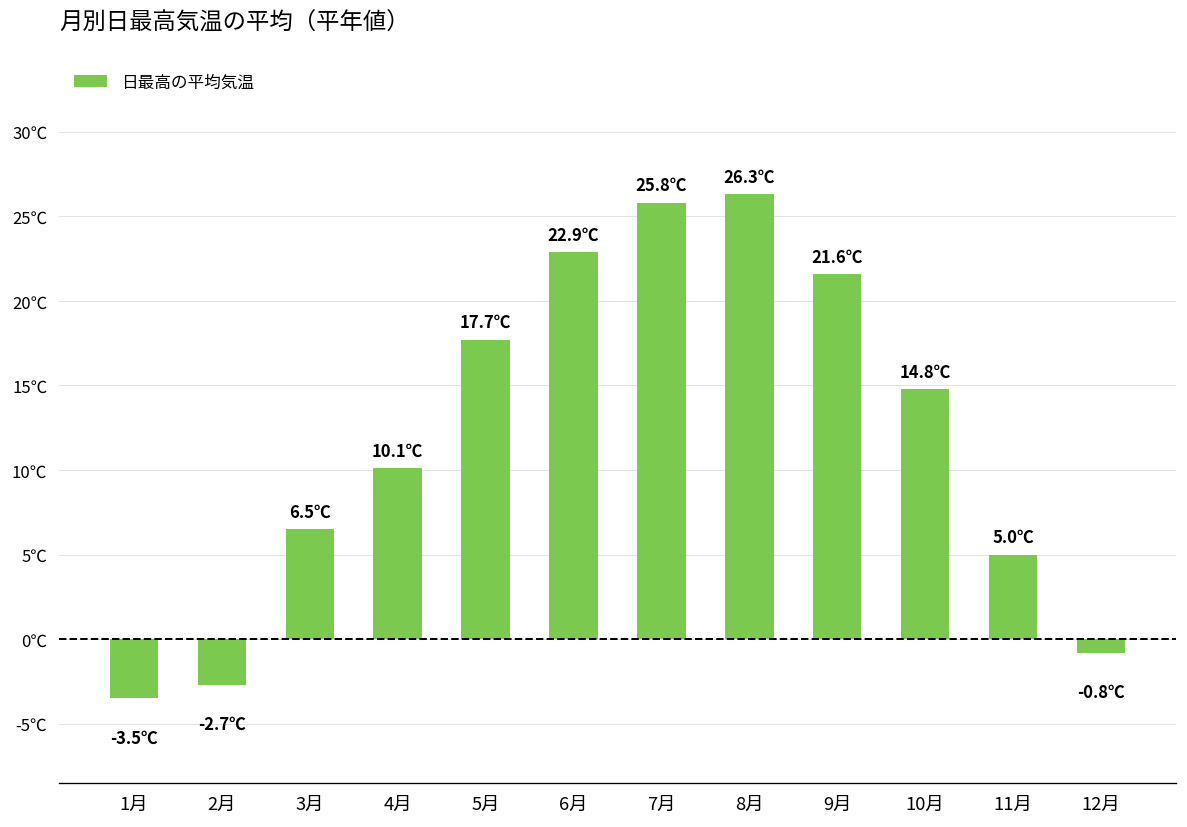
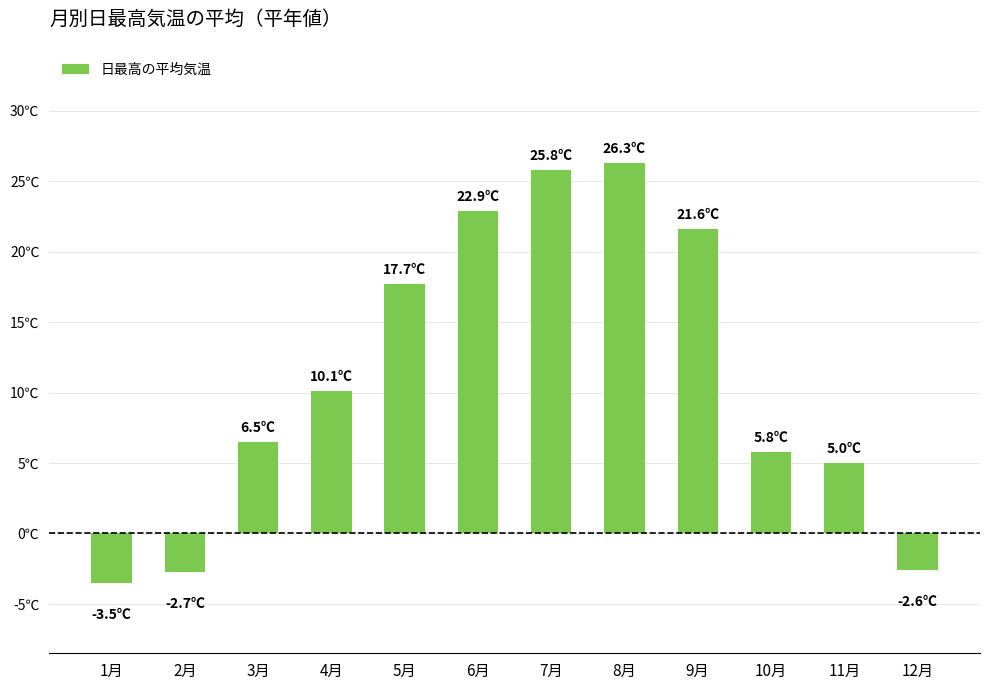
  {
    "3月": "6.5℃",
    "4月": "10.1℃",
    "5月": "17.7℃",
    "6月": "22.9℃",
    "7月": "25.8℃",
    "8月": "26.3℃",
    "9月": "21.6℃",
-   "10月": "14.8℃",
+   "10月": "5.8℃",
    "11月": "5.0℃",
-   "12月": "-0.8℃"
+   "12月": "-2.6℃"
  }
